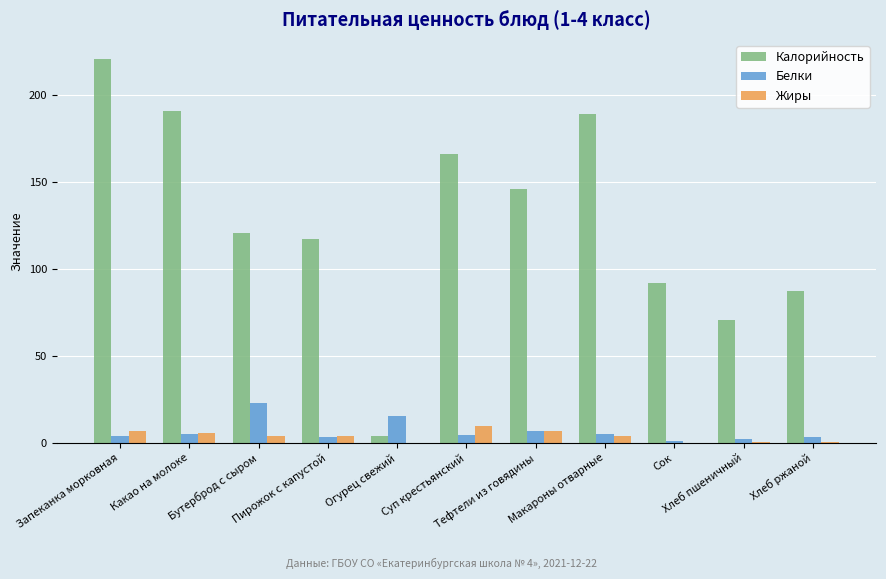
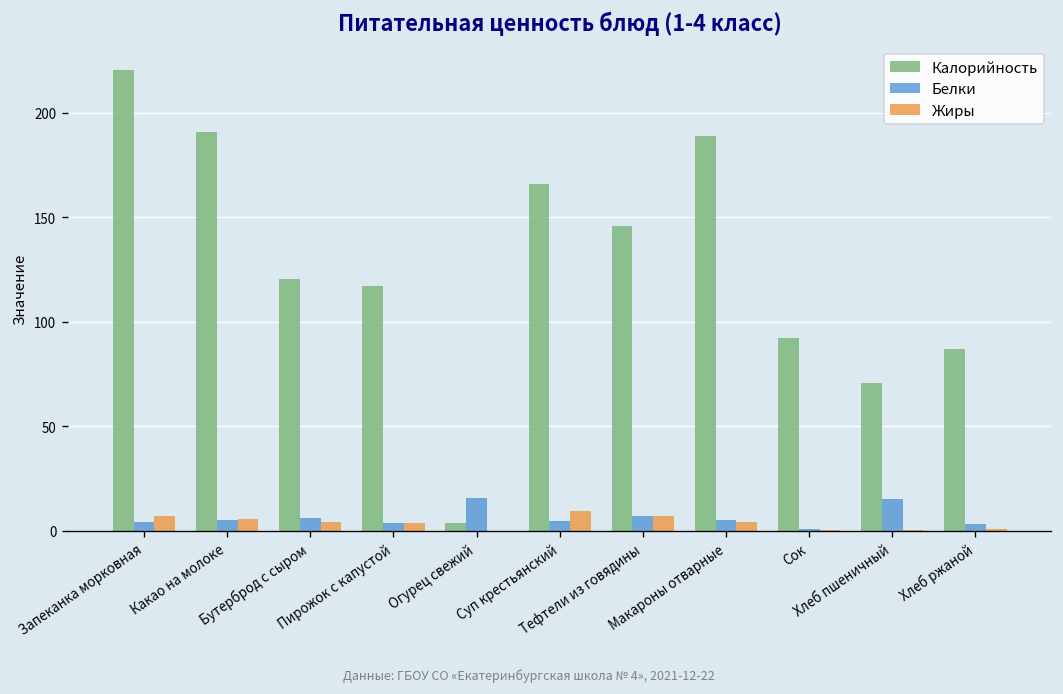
  {
    "Калорийность": {
      "Запеканка морковная": 221,
      "Какао на молоке": 191,
      "Бутерброд с сыром": 120,
      "Пирожок с капустой": 117,
      "Огурец свежий": 4,
      "Суп крестьянский": 166,
      "Тефтели из говядины": 146,
      "Макароны отварные": 189,
      "Сок": 92,
      "Хлеб пшеничный": 71,
      "Хлеб ржаной": 87
    },
    "Белки": {
      "Запеканка морковная": 4,
      "Какао на молоке": 5,
-     "Бутерброд с сыром": 23,
+     "Бутерброд с сыром": 6,
      "Пирожок с капустой": 4,
      "Огурец свежий": 16,
      "Суп крестьянский": 5,
      "Тефтели из говядины": 7,
      "Макароны отварные": 5,
-     "Хлеб пшеничный": 2,
+     "Хлеб пшеничный": 15,
      "Хлеб ржаной": 3
    },
    "Жиры": {
      "Запеканка морковная": 7,
      "Какао на молоке": 6,
      "Бутерброд с сыром": 4,
      "Пирожок с капустой": 4,
      "Суп крестьянский": 9,
      "Тефтели из говядины": 7,
      "Макароны отварные": 4
    }
  }
